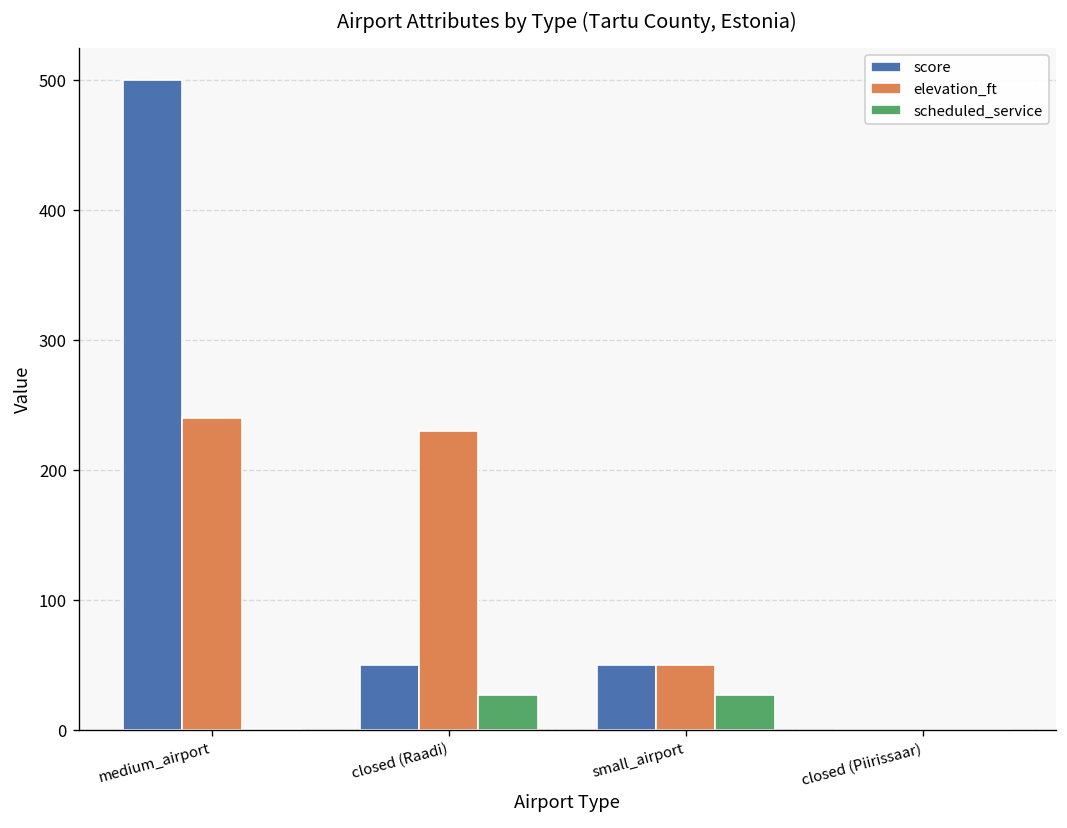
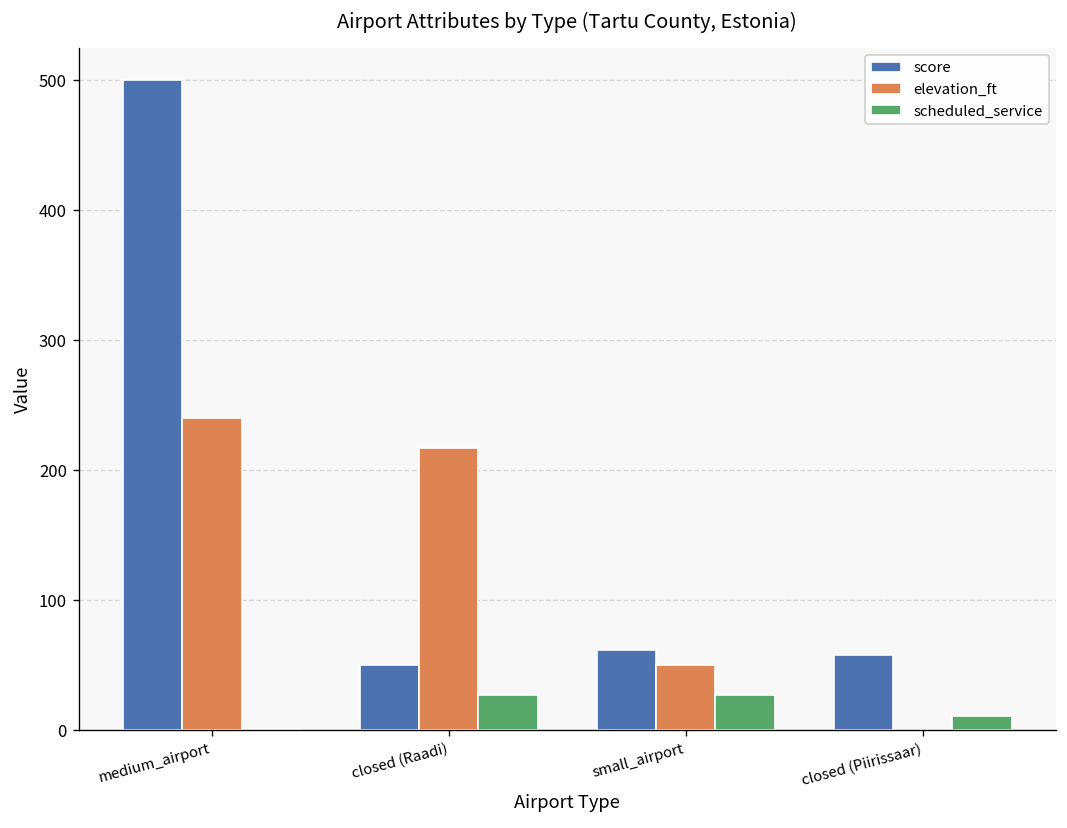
  {
    "score": {
      "medium_airport": 500,
      "closed (Raadi)": 50,
-     "small_airport": 50,
-     "closed (Piirissaar)": 0
+     "small_airport": 62,
+     "closed (Piirissaar)": 58
    },
    "elevation_ft": {
      "medium_airport": 240,
-     "closed (Raadi)": 230,
+     "closed (Raadi)": 217,
      "small_airport": 50,
      "closed (Piirissaar)": 0
    },
    "scheduled_service": {
      "closed (Raadi)": 27,
      "small_airport": 27,
-     "closed (Piirissaar)": 0
+     "closed (Piirissaar)": 11
    }
  }
